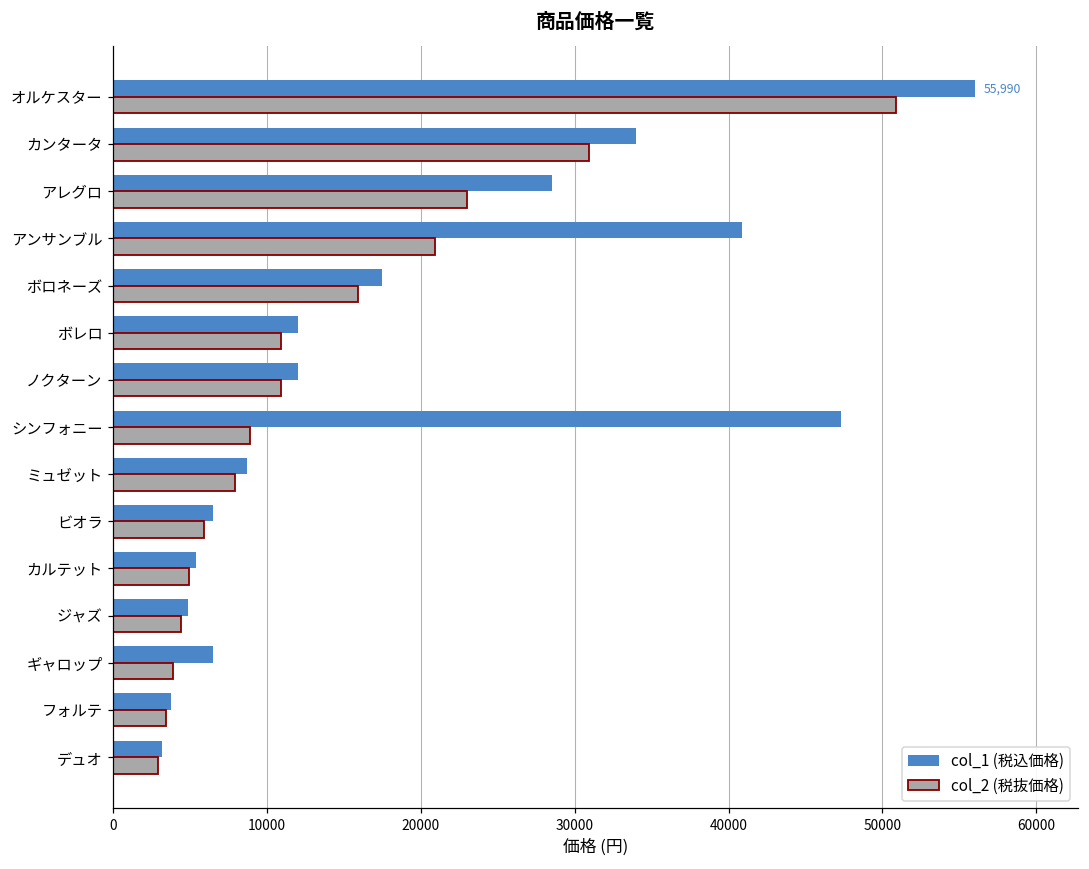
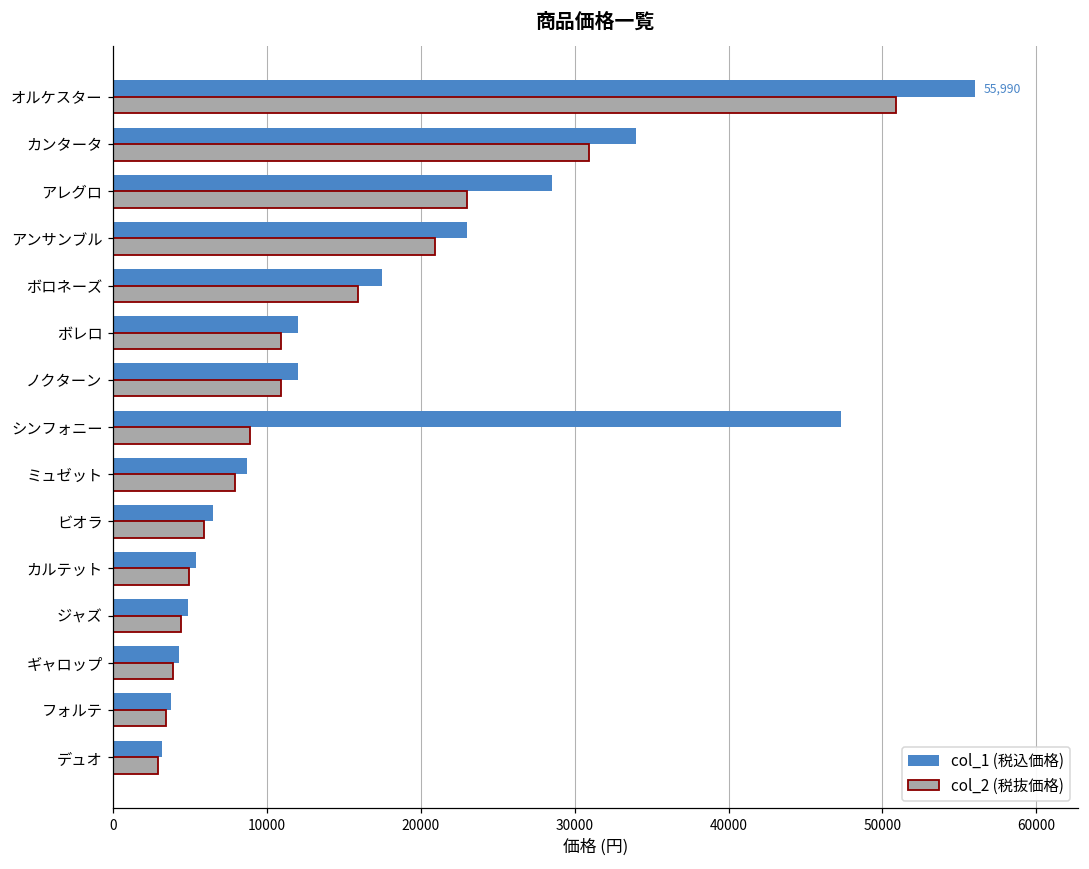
  {
    "col_1 (税込価格)": {
      "カンタータ": 34000,
      "アレグロ": 28500,
-     "アンサンブル": 40900,
+     "アンサンブル": 23000,
      "ボロネーズ": 17500,
      "ボレロ": 12000,
      "ノクターン": 12000,
      "シンフォニー": 47300,
      "ミュゼット": 8700,
      "ビオラ": 6500,
      "カルテット": 5400,
      "ジャズ": 4800,
-     "ギャロップ": 6500,
+     "ギャロップ": 4300,
      "フォルテ": 3700,
      "デュオ": 3200
    },
    "col_2 (税抜価格)": {
      "オルケスター": 50900,
      "カンタータ": 30900,
      "アレグロ": 23000,
      "アンサンブル": 20900,
      "ボロネーズ": 15900,
      "ボレロ": 10900,
      "ノクターン": 10900,
      "シンフォニー": 8900,
      "ミュゼット": 7900,
      "ビオラ": 5900,
      "カルテット": 4900,
      "ジャズ": 4400,
      "ギャロップ": 3900,
      "フォルテ": 3400,
      "デュオ": 2900
    }
  }
